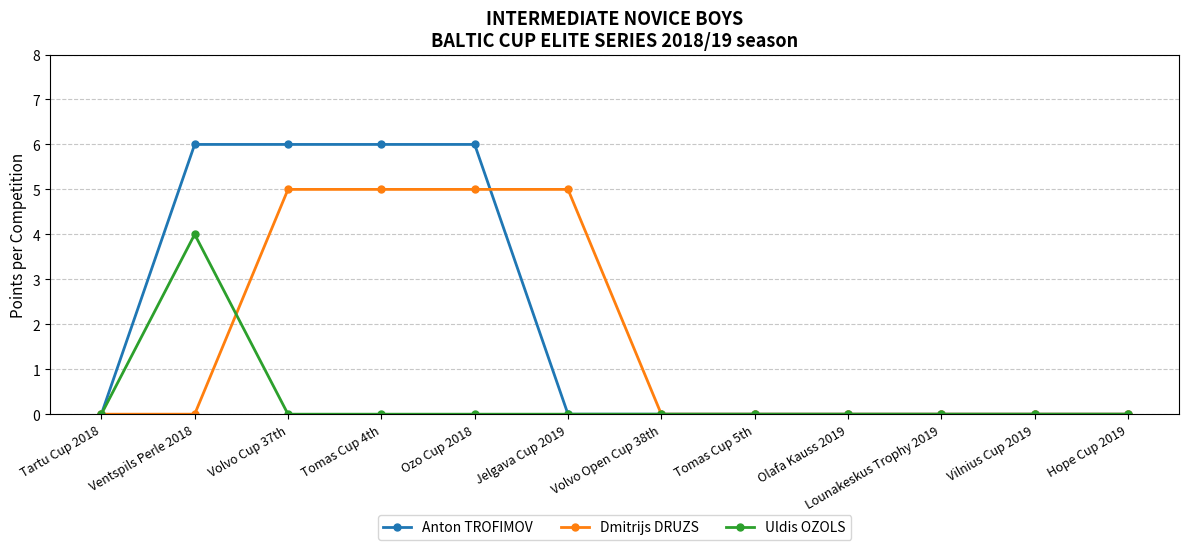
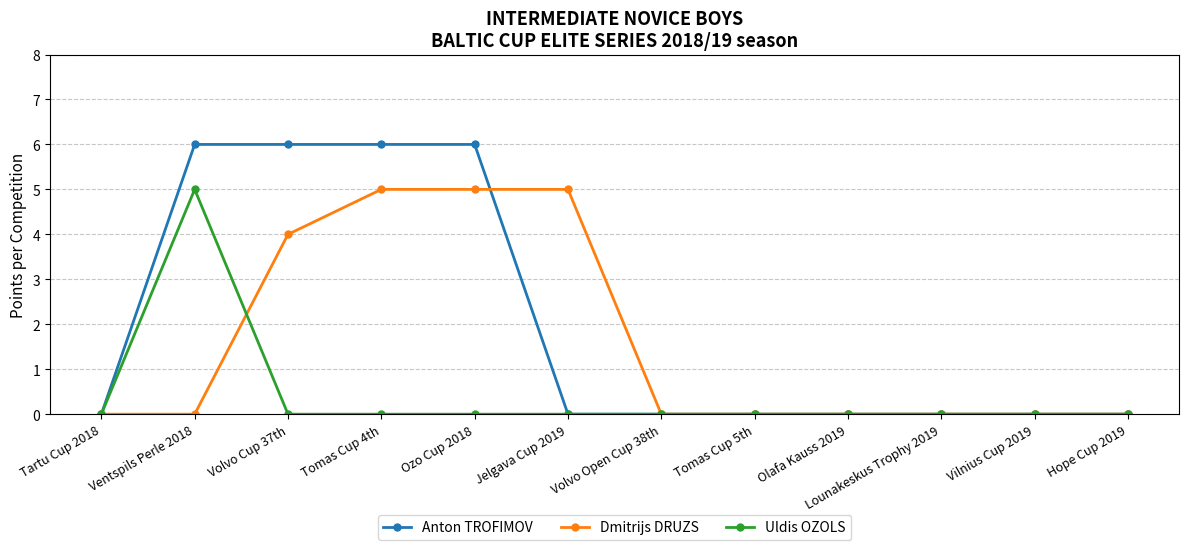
  {
    "Anton TROFIMOV": {
      "Ventspils Perle 2018": 6,
      "Volvo Cup 37th": 6,
      "Tomas Cup 4th": 6,
      "Ozo Cup 2018": 6
    },
    "Dmitrijs DRUZS": {
      "Ventspils Perle 2018": 0,
-     "Volvo Cup 37th": 5,
+     "Volvo Cup 37th": 4,
      "Tomas Cup 4th": 5,
      "Ozo Cup 2018": 5,
      "Jelgava Cup 2019": 5
    },
    "Uldis OZOLS": {
-     "Ventspils Perle 2018": 4,
+     "Ventspils Perle 2018": 5,
      "Volvo Cup 37th": 0,
      "Tomas Cup 4th": 0,
      "Ozo Cup 2018": 0
    }
  }
